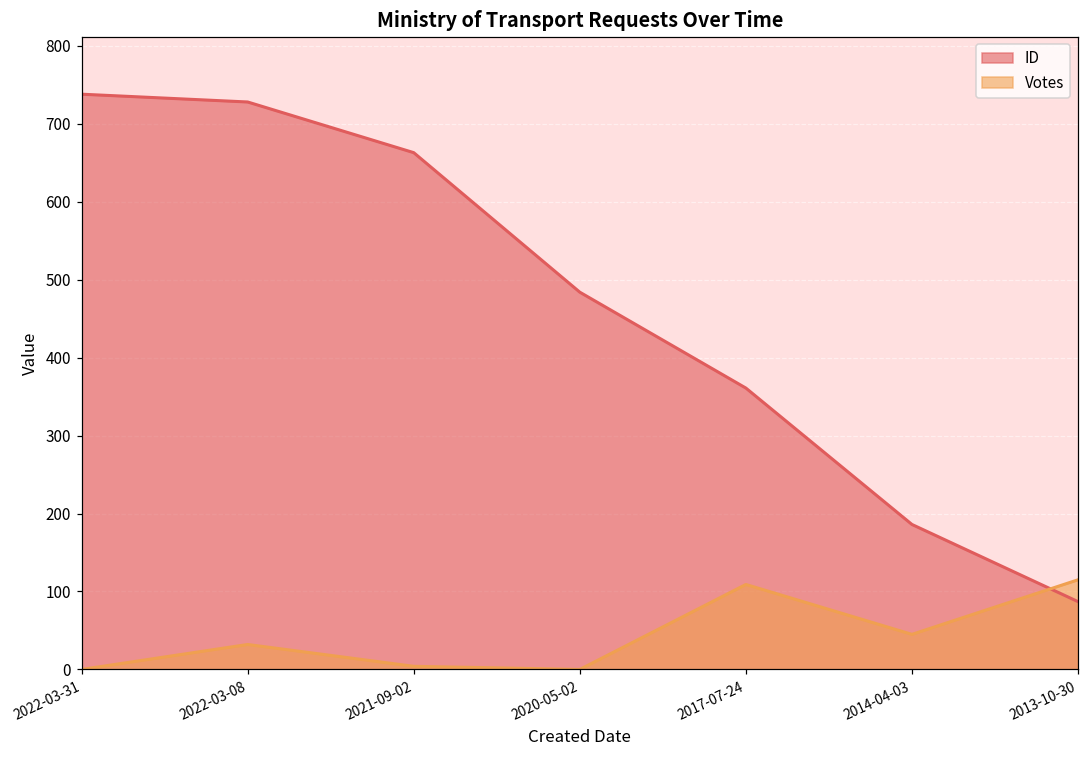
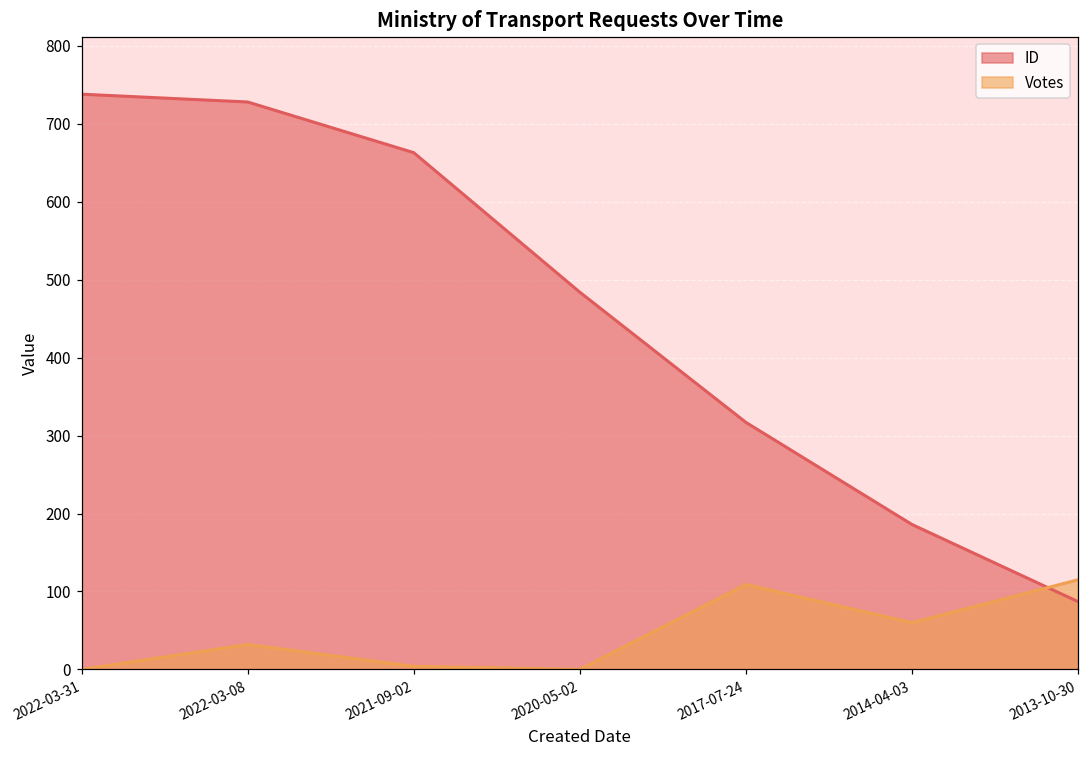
  {
    "ID": {
      "2022-03-31": 740,
      "2022-03-08": 730,
      "2021-09-02": 660,
      "2020-05-02": 480,
-     "2017-07-24": 360,
+     "2017-07-24": 320,
      "2014-04-03": 190,
      "2013-10-30": 90
    },
    "Votes": {
      "2022-03-31": 0,
      "2022-03-08": 30,
      "2021-09-02": 0,
      "2020-05-02": 0,
      "2017-07-24": 110,
-     "2014-04-03": 50,
+     "2014-04-03": 60,
      "2013-10-30": 120
    }
  }
